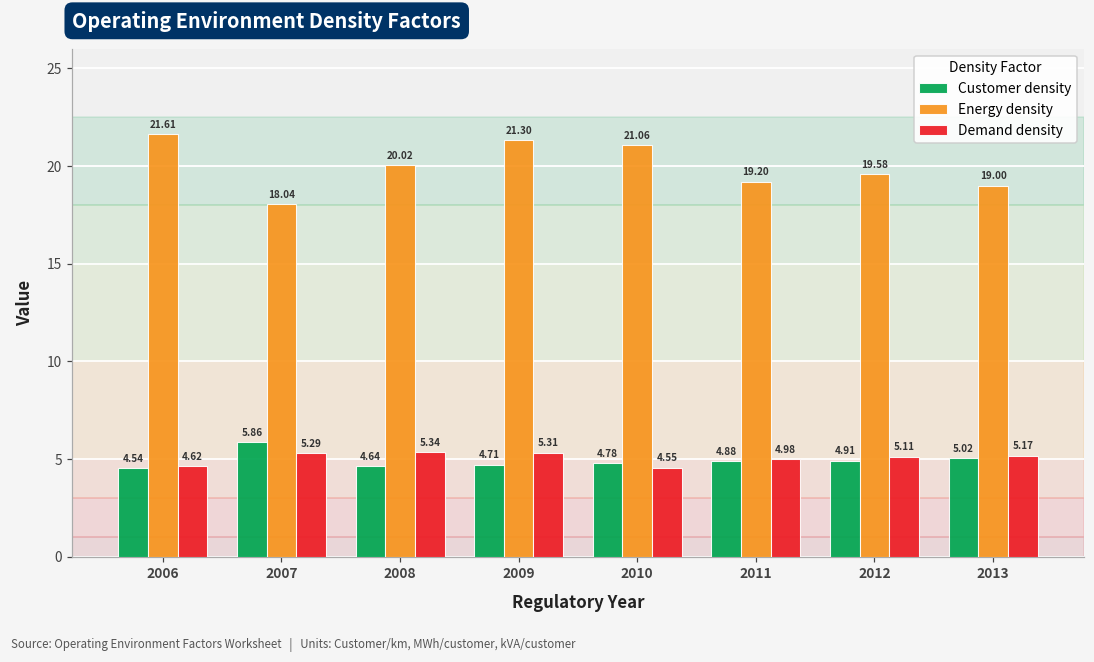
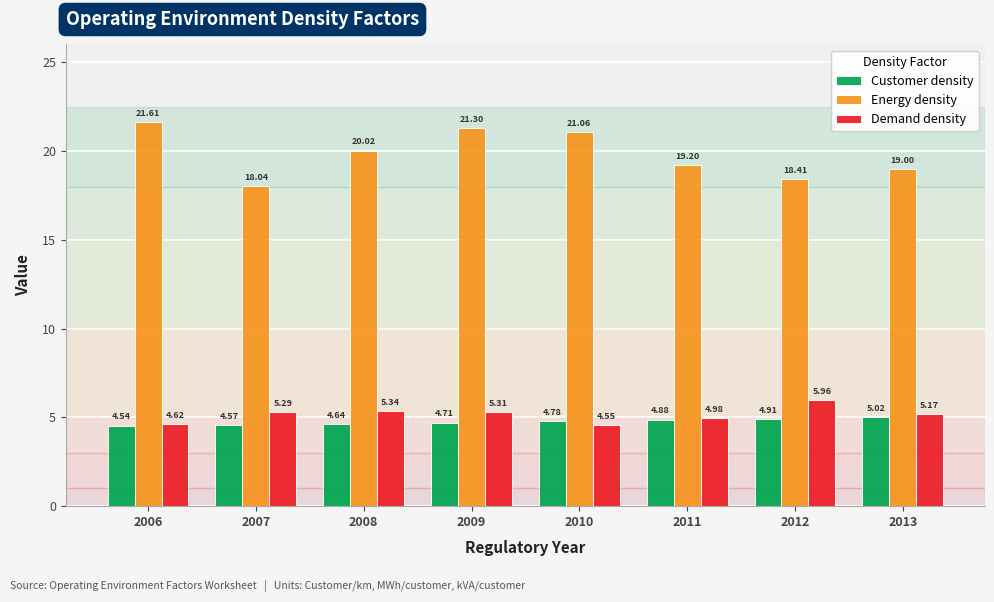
  {
    "Customer density": {
      "2006": 4.54,
-     "2007": 5.86,
+     "2007": 4.57,
      "2008": 4.64,
      "2009": 4.71,
      "2010": 4.78,
      "2011": 4.88,
      "2012": 4.91,
      "2013": 5.02
    },
    "Energy density": {
      "2006": 21.61,
      "2007": 18.04,
      "2008": 20.02,
      "2009": 21.30,
      "2010": 21.06,
      "2011": 19.20,
-     "2012": 19.58,
+     "2012": 18.41,
      "2013": 19.00
    },
    "Demand density": {
      "2006": 4.62,
      "2007": 5.29,
      "2008": 5.34,
      "2009": 5.31,
      "2010": 4.55,
      "2011": 4.98,
-     "2012": 5.11,
+     "2012": 5.96,
      "2013": 5.17
    }
  }
